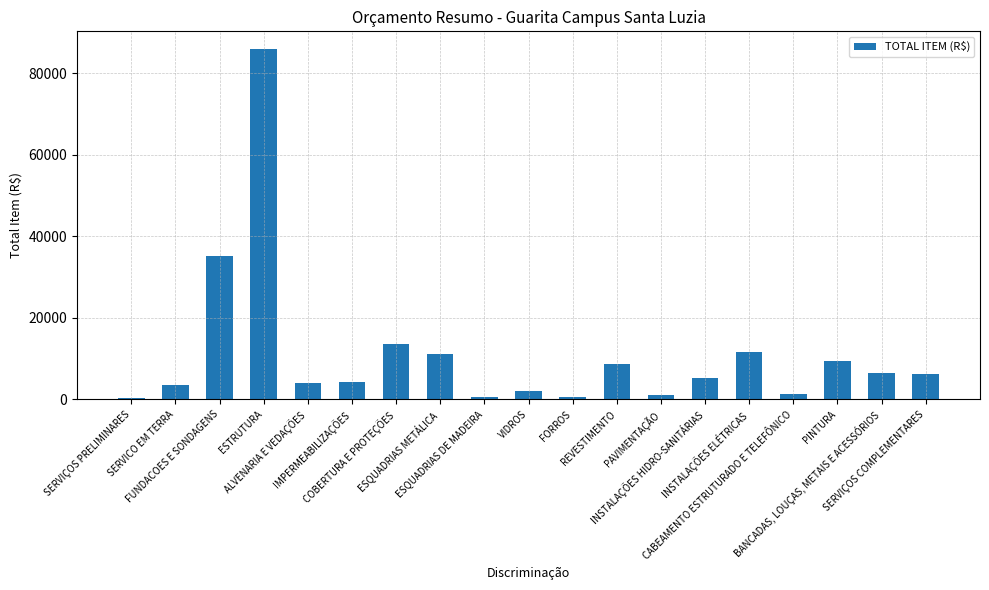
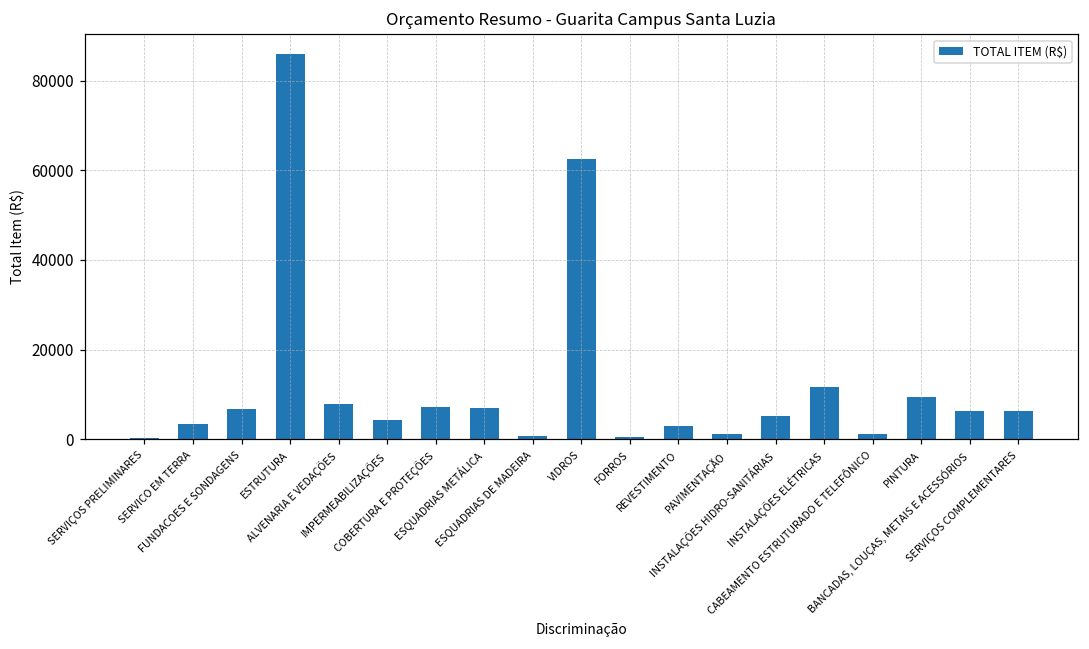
  {
    "SERVICO EM TERRA": 3000,
-   "FUNDACOES E SONDAGENS": 35000,
+   "FUNDACOES E SONDAGENS": 7000,
    "ESTRUTURA": 86000,
-   "ALVENARIA E VEDAÇÕES": 4000,
+   "ALVENARIA E VEDAÇÕES": 8000,
    "IMPERMEABILIZAÇÕES": 4000,
-   "COBERTURA E PROTEÇÕES": 14000,
-   "ESQUADRIAS METÁLICA": 11000,
+   "COBERTURA E PROTEÇÕES": 7000,
+   "ESQUADRIAS METÁLICA": 7000,
    "ESQUADRIAS DE MADEIRA": 1000,
-   "VIDROS": 2000,
-   "REVESTIMENTO": 9000,
+   "VIDROS": 63000,
+   "REVESTIMENTO": 3000,
    "PAVIMENTAÇÃO": 1000,
    "INSTALAÇÕES HIDRO-SANITÁRIAS": 5000,
    "INSTALAÇÕES ELÉTRICAS": 12000,
    "CABEAMENTO ESTRUTURADO E TELEFÔNICO": 1000,
    "PINTURA": 9000,
    "BANCADAS, LOUÇAS, METAIS E ACESSÓRIOS": 6000,
    "SERVIÇOS COMPLEMENTARES": 6000
  }
